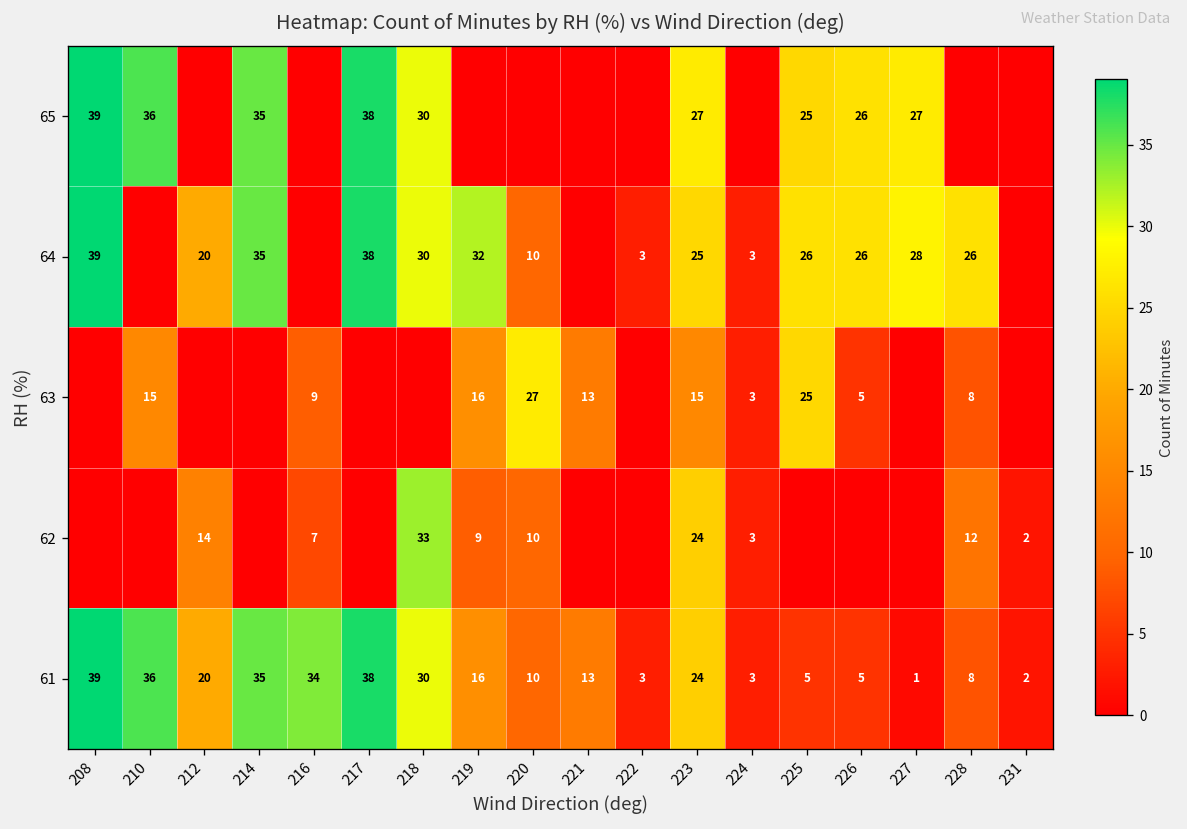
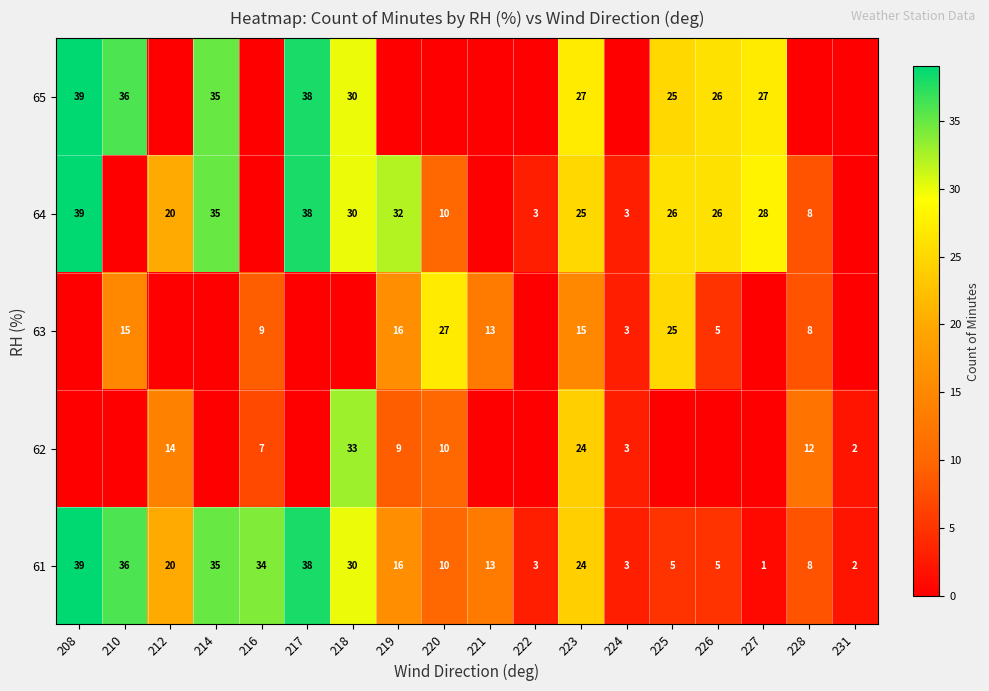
  {
    "65": {
      "208": 39,
      "210": 36,
      "214": 35,
      "217": 38,
      "218": 30,
      "223": 27,
      "225": 25,
      "226": 26,
      "227": 27
    },
    "64": {
      "208": 39,
      "212": 20,
      "214": 35,
      "217": 38,
      "218": 30,
      "219": 32,
      "220": 10,
      "222": 3,
      "223": 25,
      "224": 3,
      "225": 26,
      "226": 26,
      "227": 28,
-     "228": 26
+     "228": 8
    },
    "63": {
      "210": 15,
      "216": 9,
      "219": 16,
      "220": 27,
      "221": 13,
      "223": 15,
      "224": 3,
      "225": 25,
      "226": 5,
      "228": 8
    },
    "62": {
      "212": 14,
      "216": 7,
      "218": 33,
      "219": 9,
      "220": 10,
      "223": 24,
      "224": 3,
      "228": 12,
      "231": 2
    },
    "61": {
      "208": 39,
      "210": 36,
      "212": 20,
      "214": 35,
      "216": 34,
      "217": 38,
      "218": 30,
      "219": 16,
      "220": 10,
      "221": 13,
      "222": 3,
      "223": 24,
      "224": 3,
      "225": 5,
      "226": 5,
      "227": 1,
      "228": 8,
      "231": 2
    }
  }
